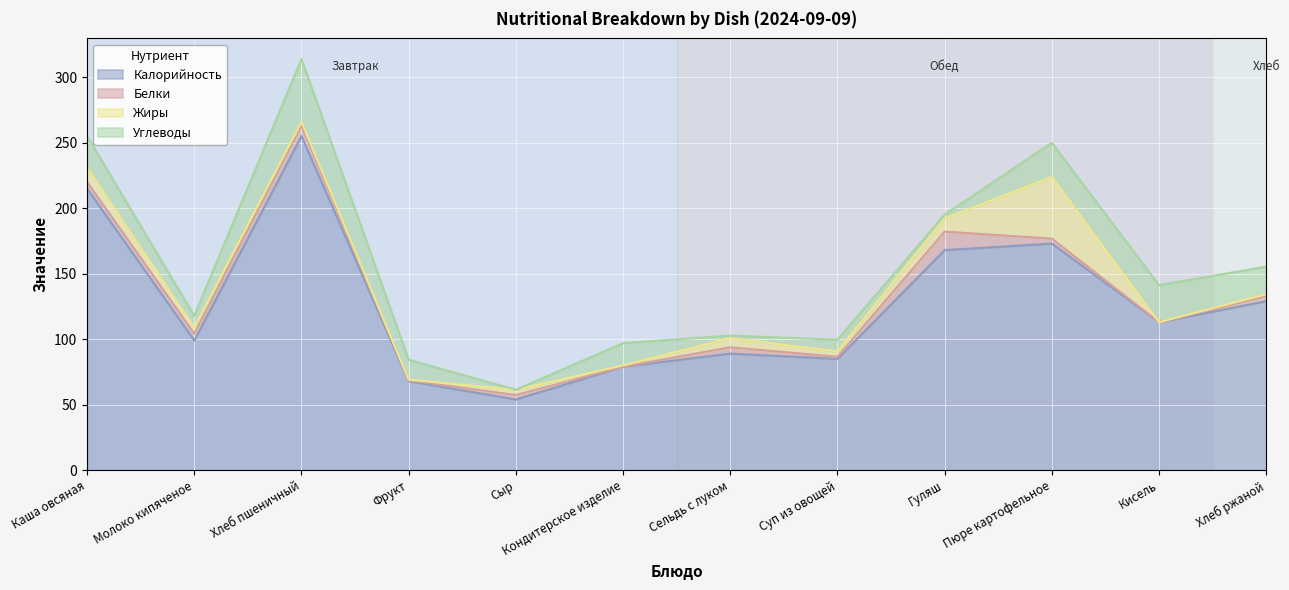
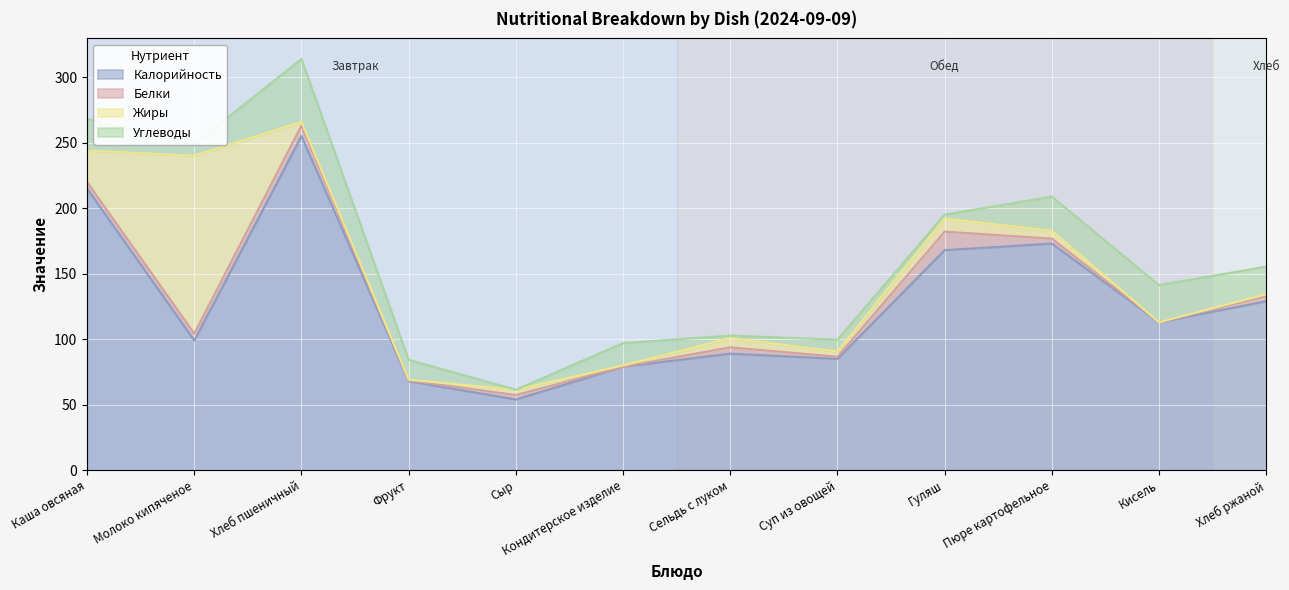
  {
    "Жиры": {
-     "Каша овсяная": 11,
-     "Молоко кипяченое": 5,
+     "Каша овсяная": 24,
+     "Молоко кипяченое": 136,
      "Хлеб пшеничный": 3,
      "Сельдь с луком": 7,
      "Суп из овощей": 4,
      "Гуляш": 10,
-     "Пюре картофельное": 47
+     "Пюре картофельное": 6
    }
  }
